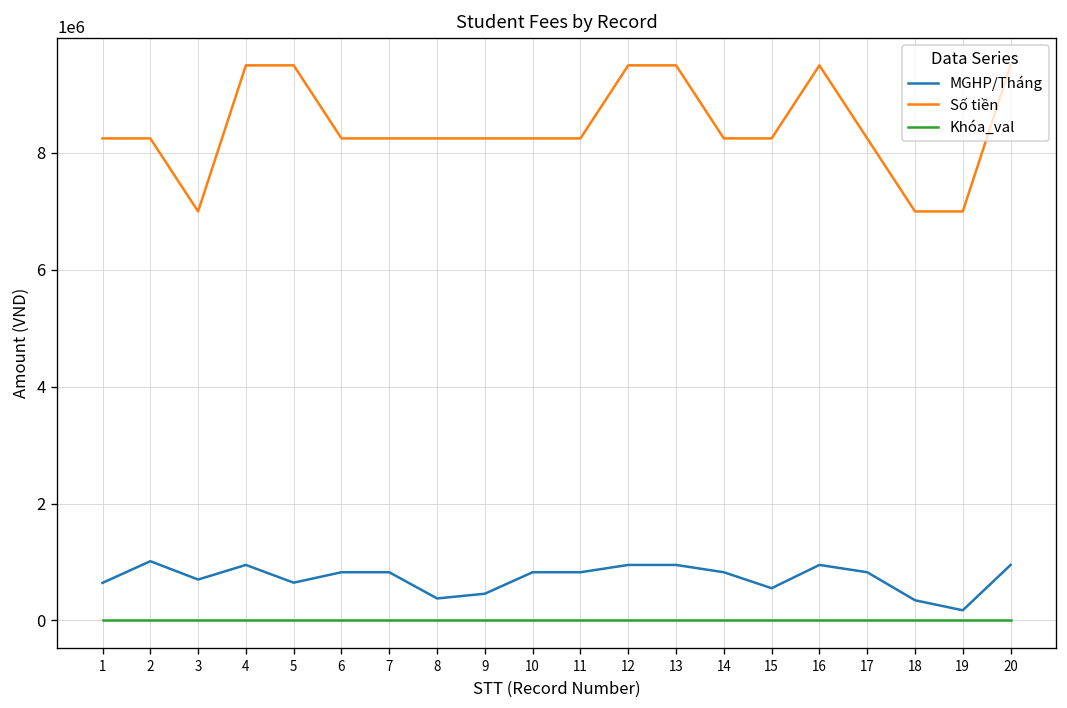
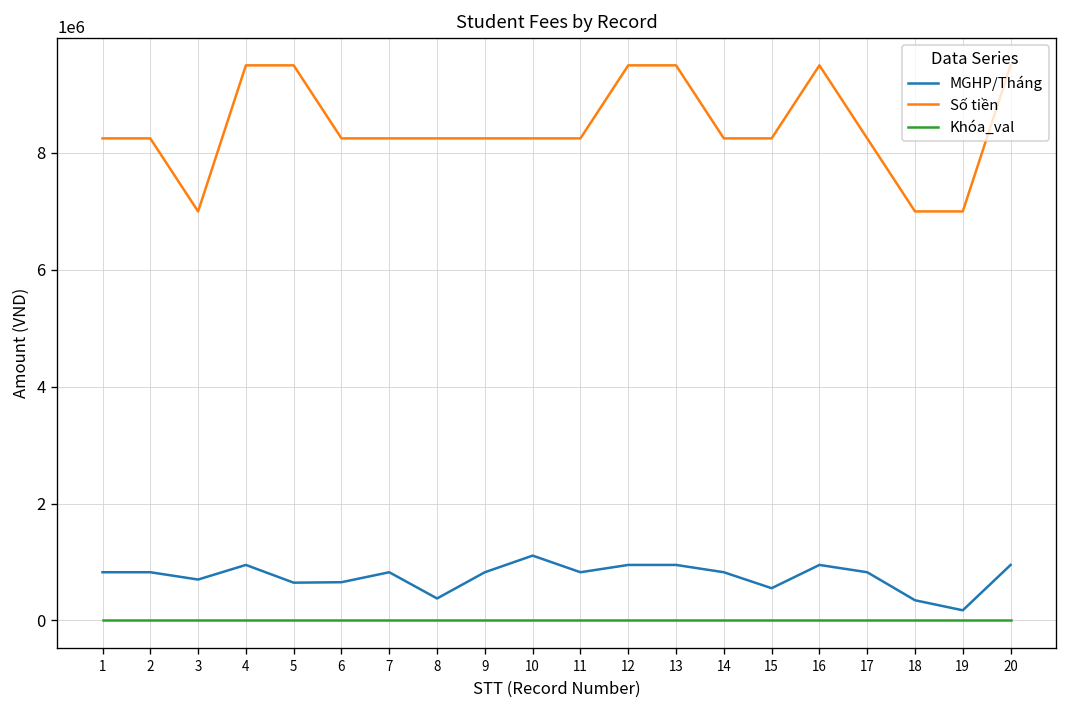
  {
    "MGHP/Tháng": {
-     "1": 600000,
-     "2": 1000000,
+     "1": 800000,
+     "2": 800000,
      "3": 700000,
      "4": 1000000,
      "5": 600000,
-     "6": 800000,
+     "6": 700000,
      "7": 800000,
      "8": 400000,
-     "9": 500000,
-     "10": 800000,
+     "9": 800000,
+     "10": 1100000,
      "11": 800000,
      "12": 1000000,
      "13": 1000000,
      "14": 800000,
      "15": 600000,
      "16": 1000000,
      "17": 800000,
      "18": 300000,
      "19": 200000,
      "20": 1000000
    },
    "Số tiền": {
      "1": 8300000,
      "2": 8300000,
      "3": 7000000,
      "4": 9500000,
      "5": 9500000,
      "6": 8300000,
      "7": 8300000,
      "8": 8300000,
      "9": 8300000,
      "10": 8300000,
      "11": 8300000,
      "12": 9500000,
      "13": 9500000,
      "14": 8300000,
      "15": 8300000,
      "16": 9500000,
      "17": 8300000,
      "18": 7000000,
      "19": 7000000
    },
    "Khóa_val": {
      "1": 0,
      "2": 0,
      "3": 0,
      "4": 0,
      "5": 0,
      "6": 0,
      "7": 0,
      "8": 0,
      "9": 0,
      "10": 0,
      "11": 0,
      "12": 0,
      "13": 0,
      "14": 0,
      "15": 0,
      "16": 0,
      "17": 0,
      "18": 0,
      "19": 0,
      "20": 0
    }
  }
